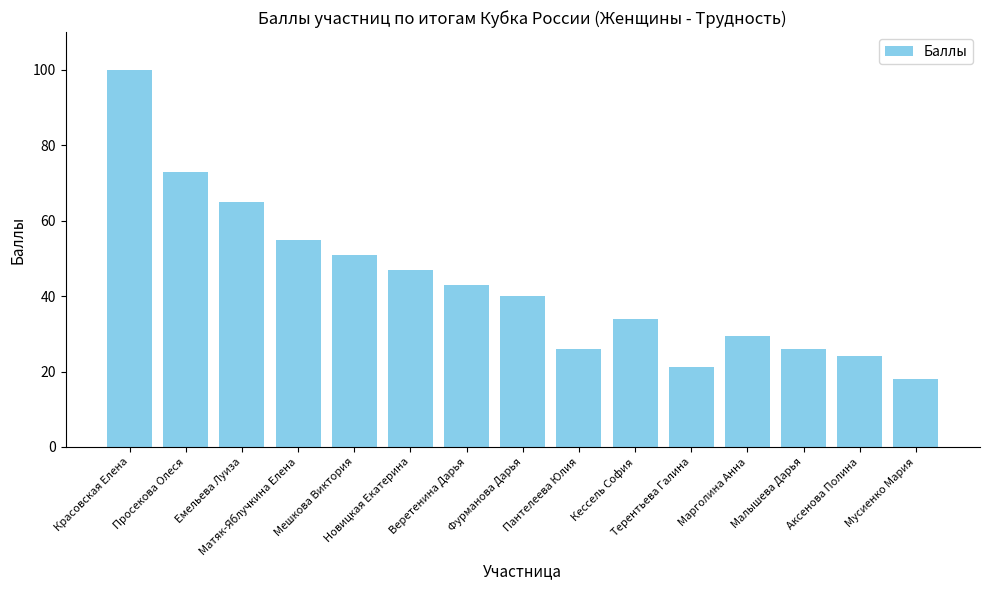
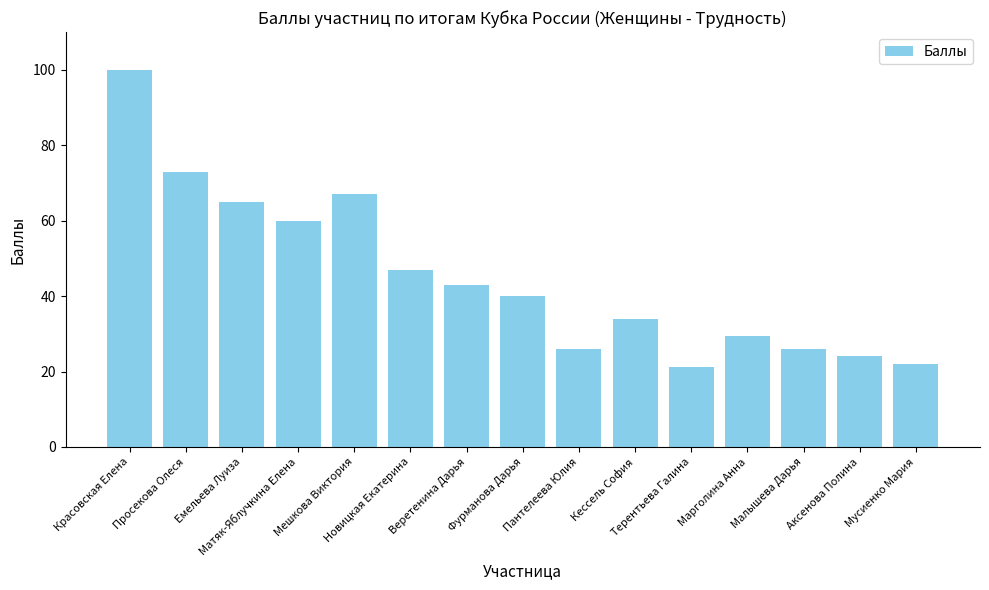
  {
    "Красовская Елена": 100,
    "Просекова Олеся": 73,
    "Емельева Луиза": 65,
-   "Матяк-Яблучкина Елена": 55,
-   "Мешкова Виктория": 51,
+   "Матяк-Яблучкина Елена": 60,
+   "Мешкова Виктория": 67,
    "Новицкая Екатерина": 47,
    "Веретенина Дарья": 43,
    "Фурманова Дарья": 40,
    "Пантелеева Юлия": 26,
    "Кессель София": 34,
    "Терентьева Галина": 21,
    "Марголина Анна": 30,
    "Малышева Дарья": 26,
    "Аксенова Полина": 24,
-   "Мусиенко Мария": 18
+   "Мусиенко Мария": 22
  }
